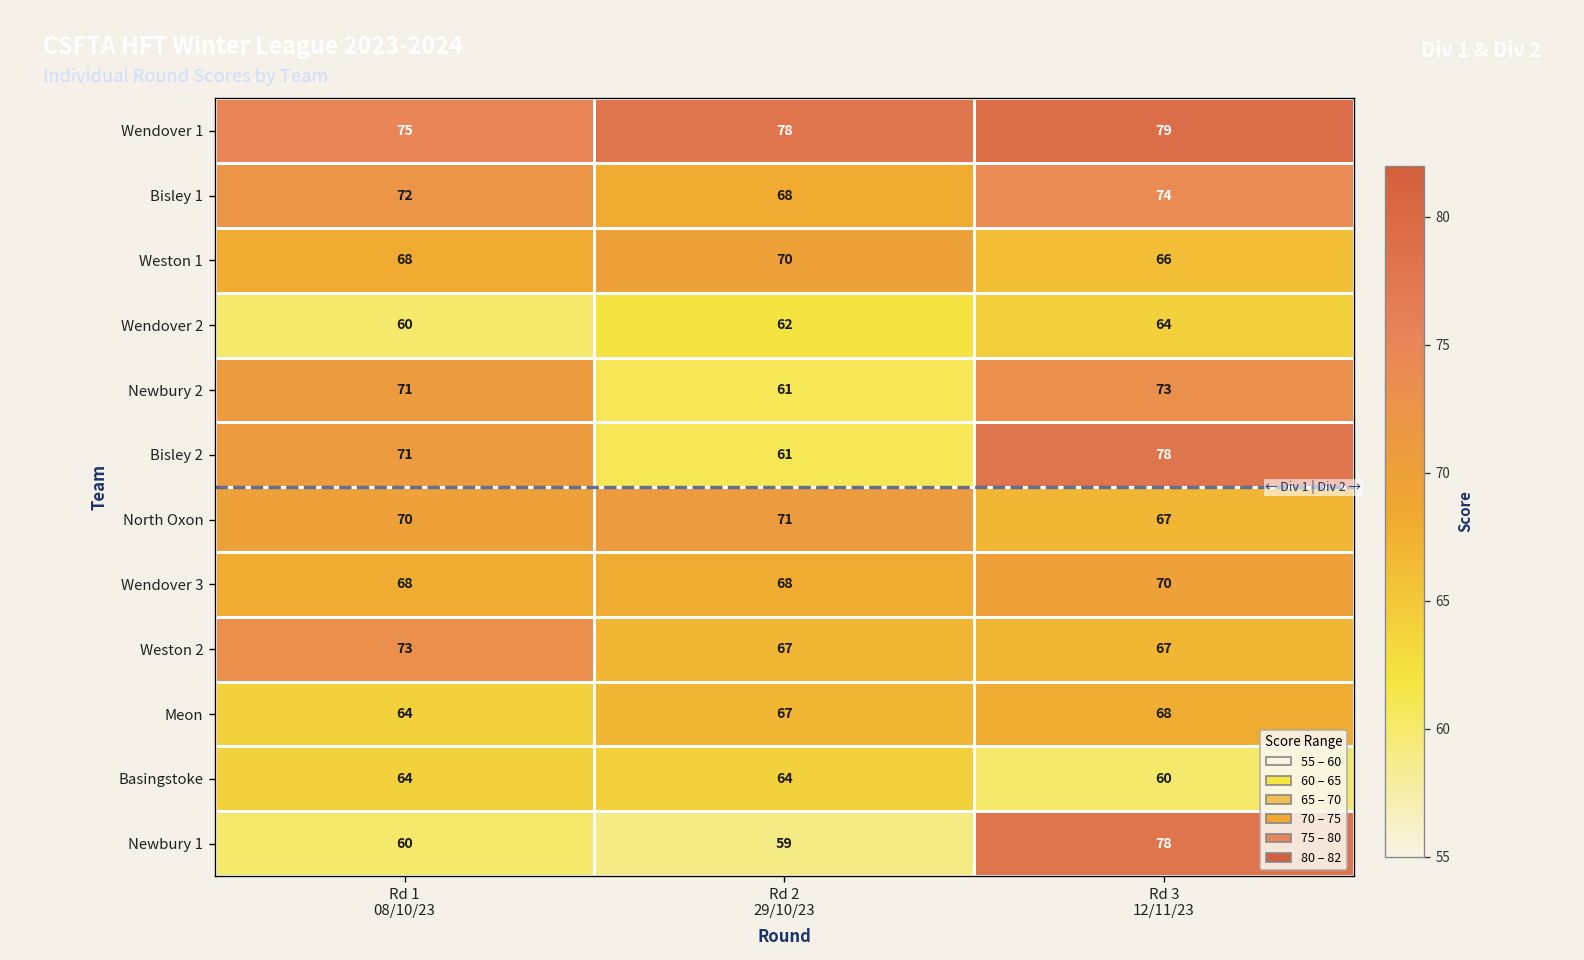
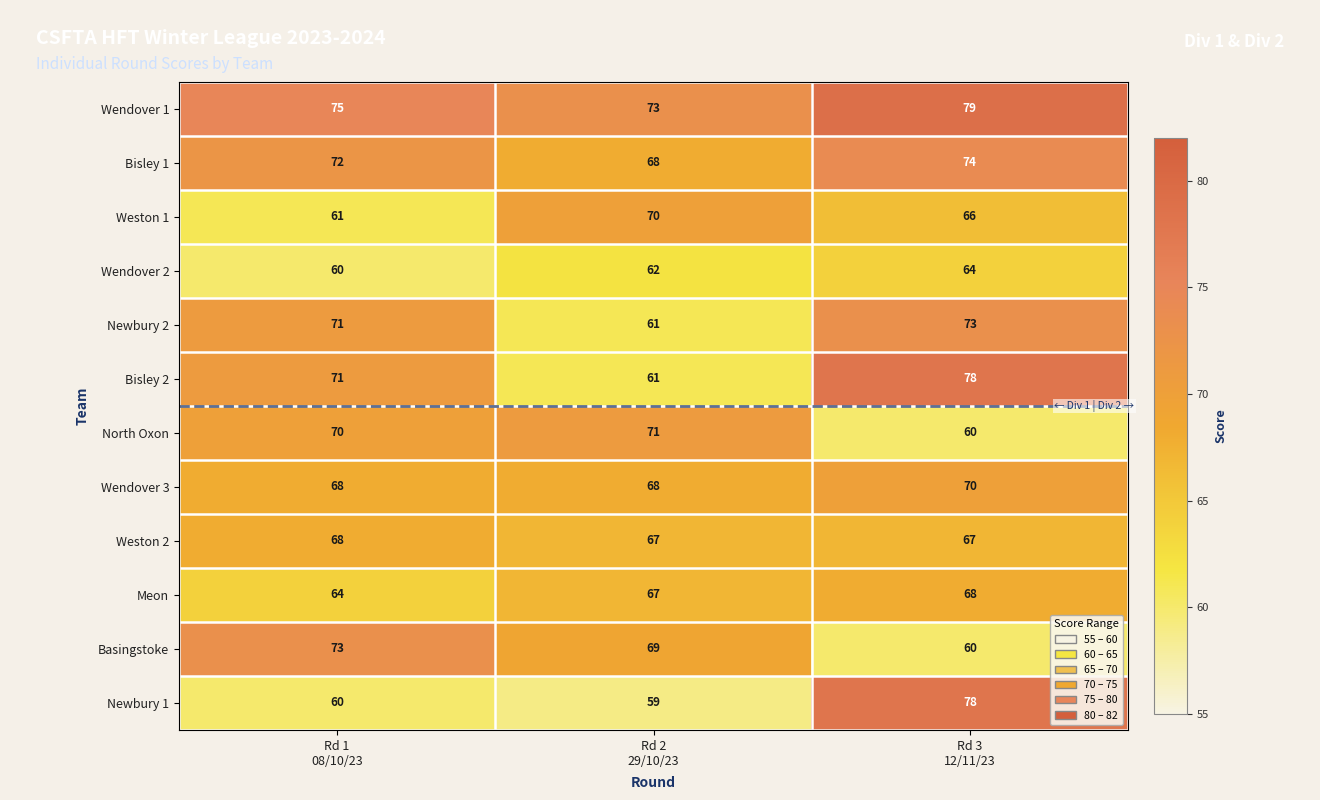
  {
    "Wendover 1": {
      "Rd 1 08/10/23": 75,
-     "Rd 2 29/10/23": 78,
+     "Rd 2 29/10/23": 73,
      "Rd 3 12/11/23": 79
    },
    "Bisley 1": {
      "Rd 1 08/10/23": 72,
      "Rd 2 29/10/23": 68,
      "Rd 3 12/11/23": 74
    },
    "Weston 1": {
-     "Rd 1 08/10/23": 68,
+     "Rd 1 08/10/23": 61,
      "Rd 2 29/10/23": 70,
      "Rd 3 12/11/23": 66
    },
    "Wendover 2": {
      "Rd 1 08/10/23": 60,
      "Rd 2 29/10/23": 62,
      "Rd 3 12/11/23": 64
    },
    "Newbury 2": {
      "Rd 1 08/10/23": 71,
      "Rd 2 29/10/23": 61,
      "Rd 3 12/11/23": 73
    },
    "Bisley 2": {
      "Rd 1 08/10/23": 71,
      "Rd 2 29/10/23": 61,
      "Rd 3 12/11/23": 78
    },
    "North Oxon": {
      "Rd 1 08/10/23": 70,
      "Rd 2 29/10/23": 71,
-     "Rd 3 12/11/23": 67
+     "Rd 3 12/11/23": 60
    },
    "Wendover 3": {
      "Rd 1 08/10/23": 68,
      "Rd 2 29/10/23": 68,
      "Rd 3 12/11/23": 70
    },
    "Weston 2": {
-     "Rd 1 08/10/23": 73,
+     "Rd 1 08/10/23": 68,
      "Rd 2 29/10/23": 67,
      "Rd 3 12/11/23": 67
    },
    "Meon": {
      "Rd 1 08/10/23": 64,
      "Rd 2 29/10/23": 67,
      "Rd 3 12/11/23": 68
    },
    "Basingstoke": {
-     "Rd 1 08/10/23": 64,
-     "Rd 2 29/10/23": 64,
+     "Rd 1 08/10/23": 73,
+     "Rd 2 29/10/23": 69,
      "Rd 3 12/11/23": 60
    },
    "Newbury 1": {
      "Rd 1 08/10/23": 60,
      "Rd 2 29/10/23": 59,
      "Rd 3 12/11/23": 78
    }
  }
